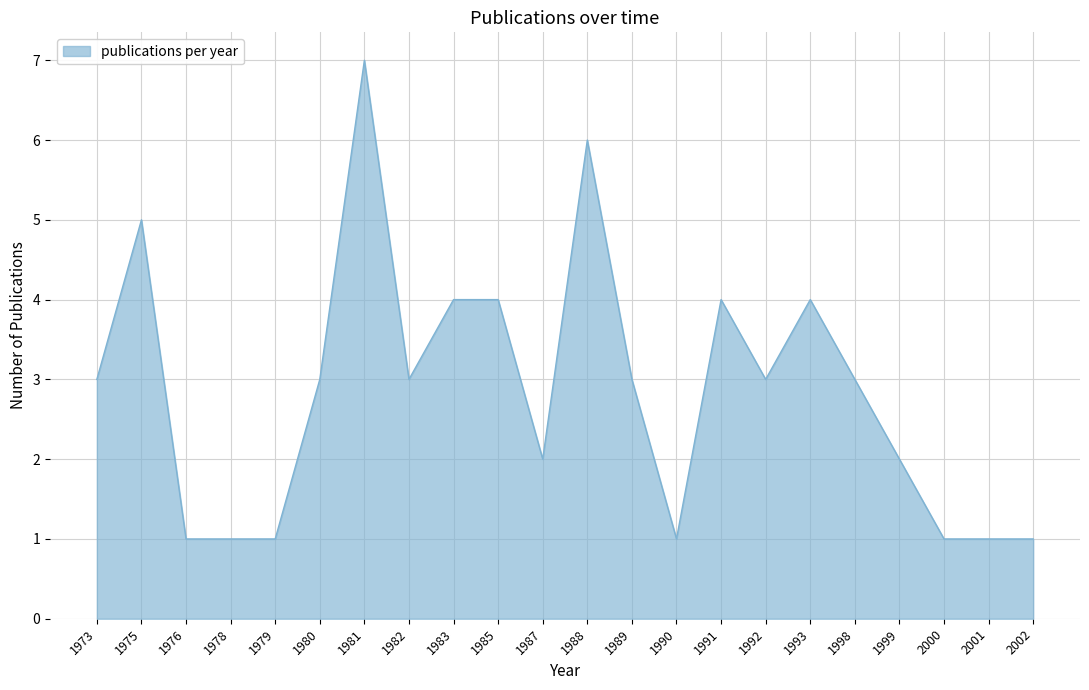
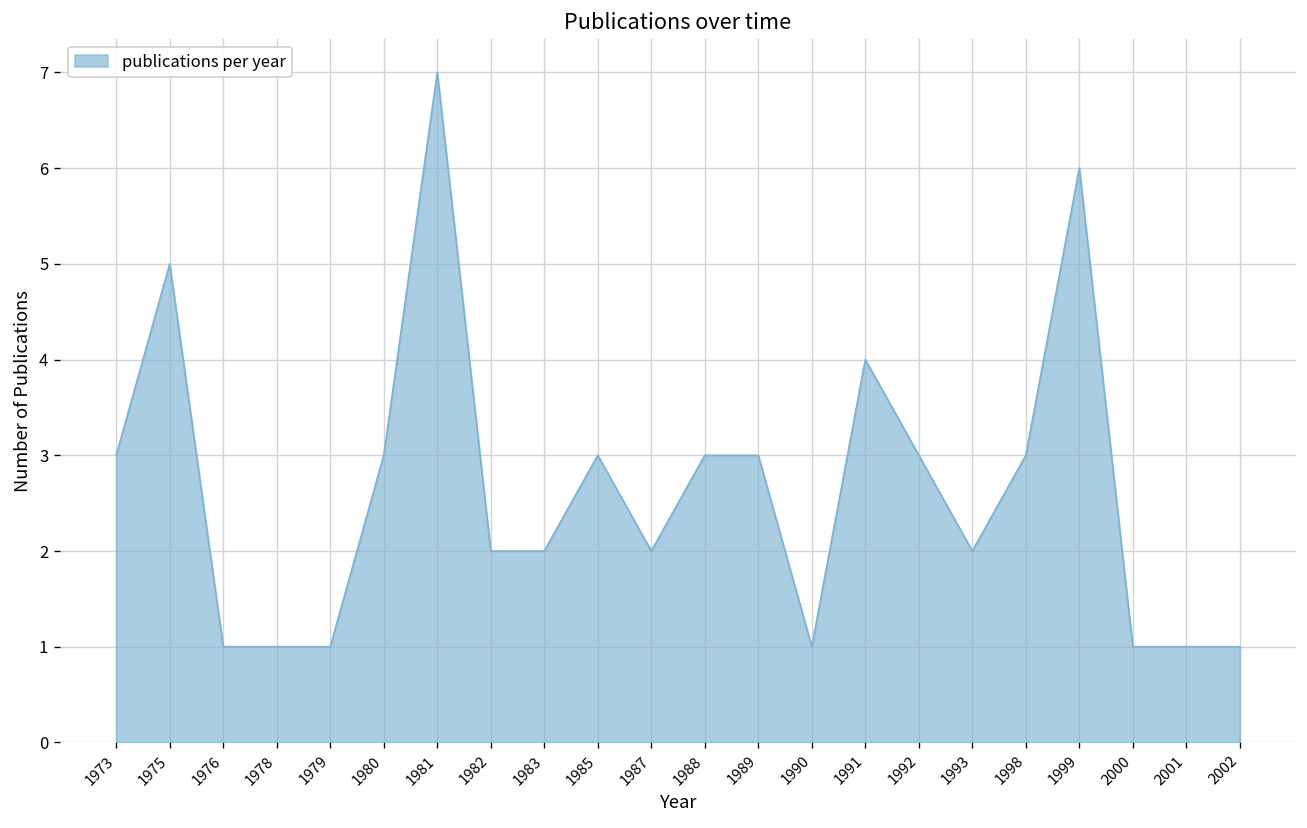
  {
    "1973": 3,
    "1975": 5,
    "1976": 1,
    "1978": 1,
    "1979": 1,
    "1980": 3,
    "1981": 7,
-   "1982": 3,
-   "1983": 4,
-   "1985": 4,
+   "1982": 2,
+   "1983": 2,
+   "1985": 3,
    "1987": 2,
-   "1988": 6,
+   "1988": 3,
    "1989": 3,
    "1990": 1,
    "1991": 4,
    "1992": 3,
-   "1993": 4,
+   "1993": 2,
    "1998": 3,
-   "1999": 2,
+   "1999": 6,
    "2000": 1,
    "2001": 1,
    "2002": 1
  }
